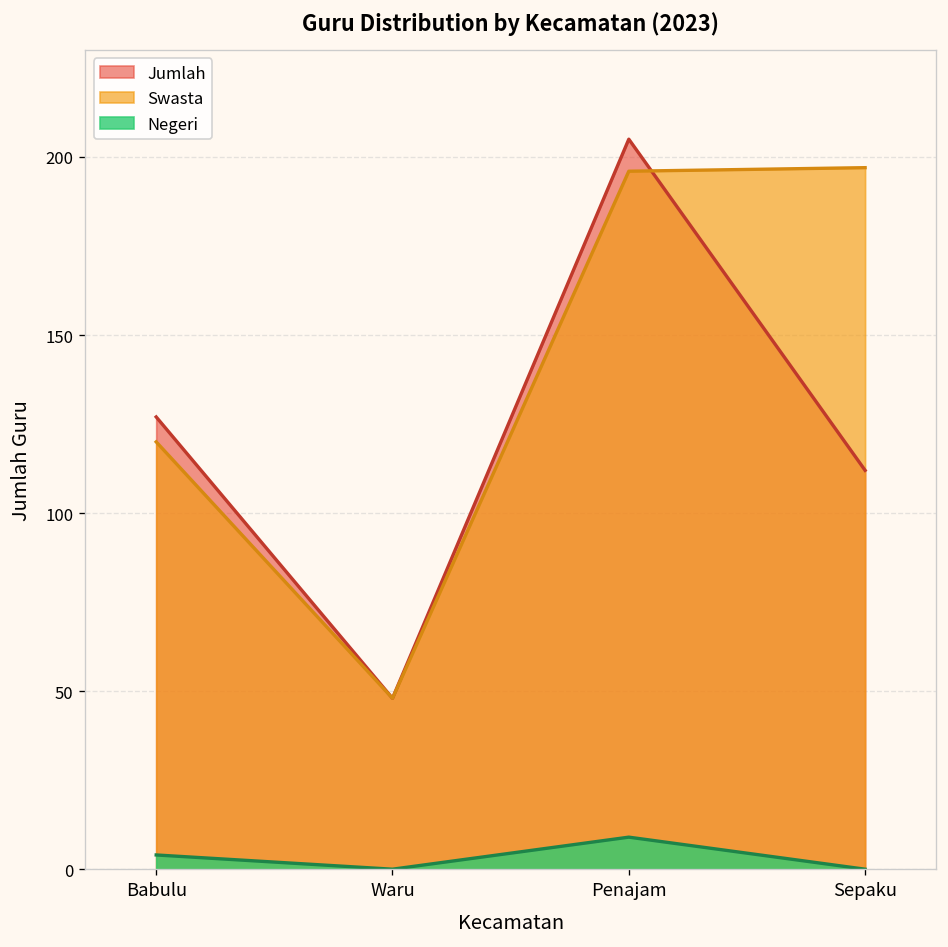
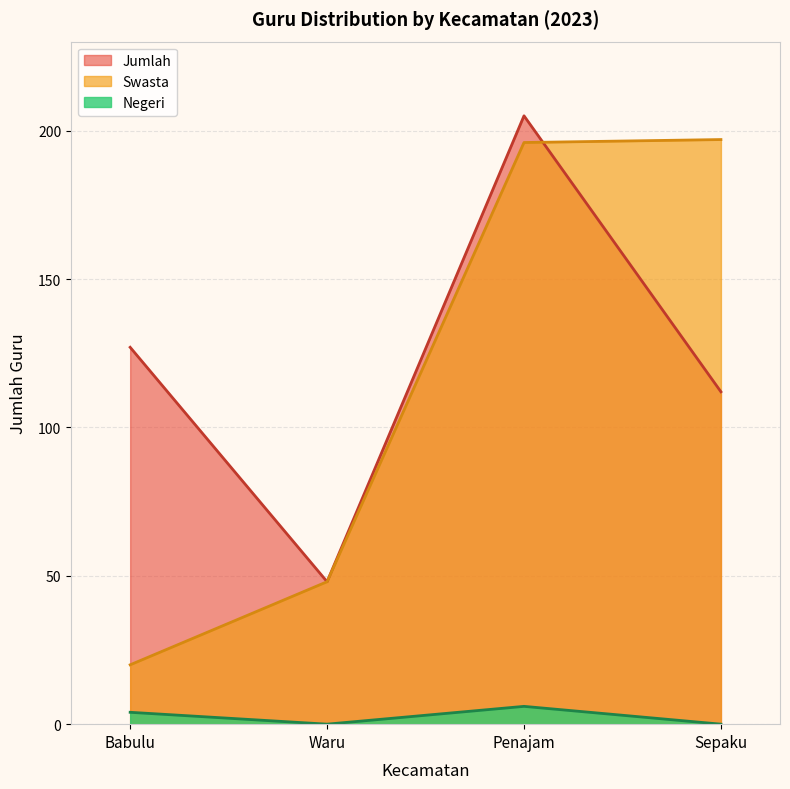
  {
    "Jumlah": {
      "Babulu": 127,
      "Penajam": 205,
      "Sepaku": 112
    },
    "Swasta": {
-     "Babulu": 120,
+     "Babulu": 20,
      "Penajam": 196,
      "Sepaku": 197
    },
    "Negeri": {
      "Babulu": 4,
      "Waru": 0,
-     "Penajam": 9,
+     "Penajam": 6,
      "Sepaku": 0
    }
  }
